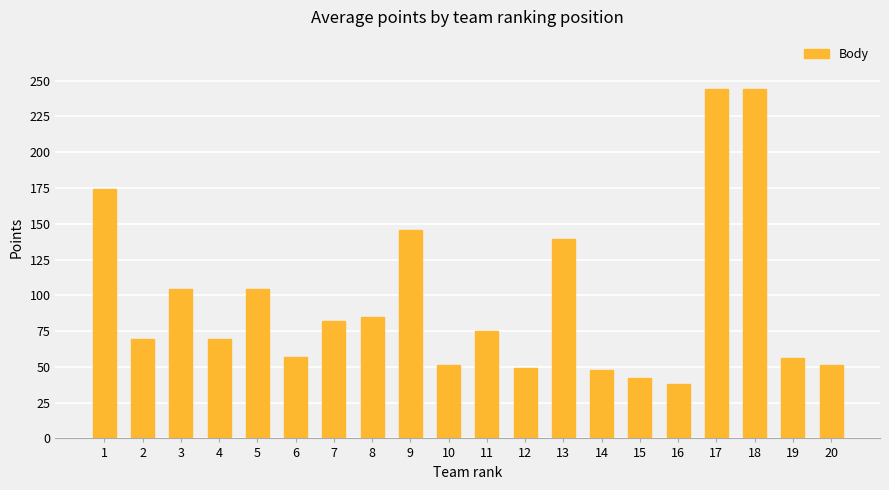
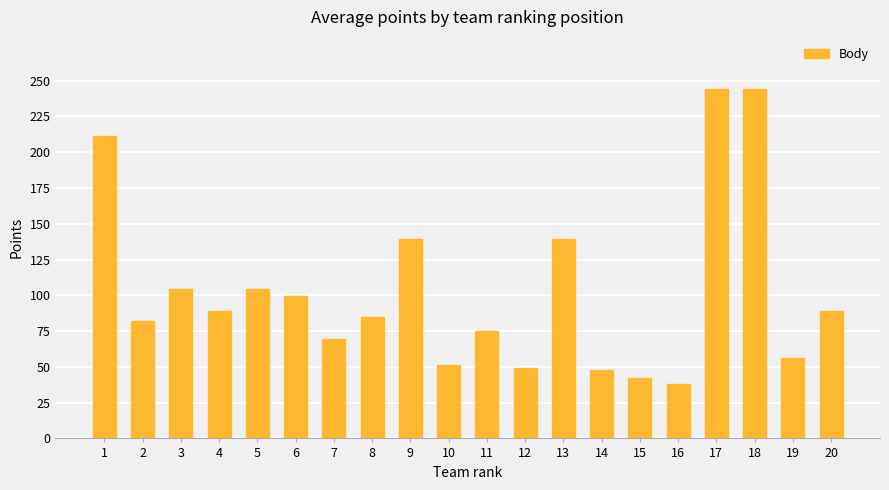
  {
-   "1": 174,
-   "2": 70,
+   "1": 212,
+   "2": 82,
    "3": 105,
-   "4": 70,
+   "4": 89,
    "5": 105,
-   "6": 57,
-   "7": 82,
+   "6": 100,
+   "7": 70,
    "8": 85,
-   "9": 146,
+   "9": 139,
    "10": 51,
    "11": 75,
    "12": 49,
    "13": 139,
    "14": 48,
    "15": 42,
    "16": 38,
    "17": 244,
    "18": 244,
    "19": 56,
-   "20": 51
+   "20": 89
  }
